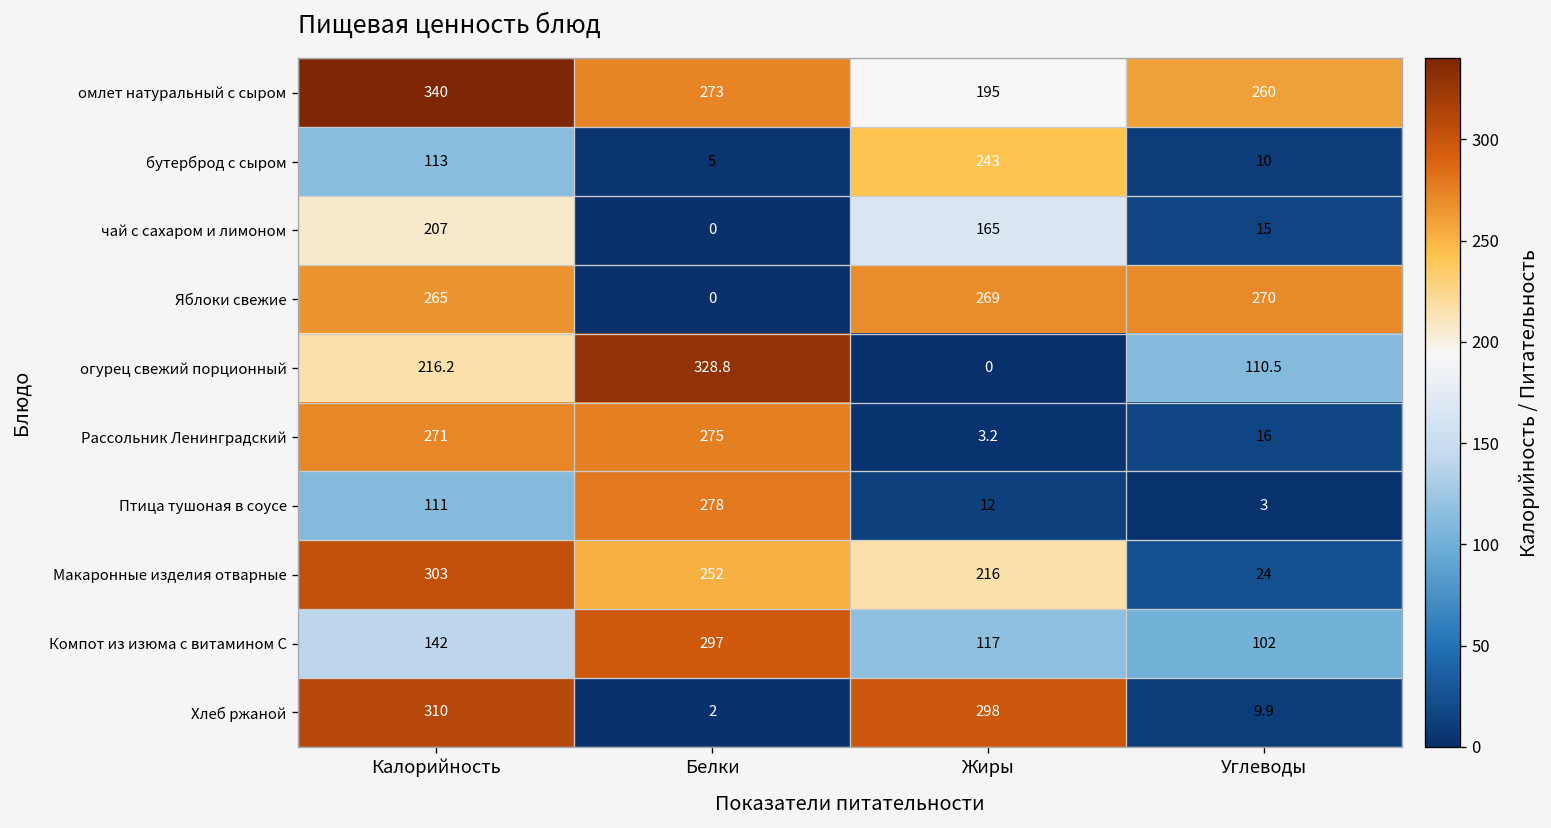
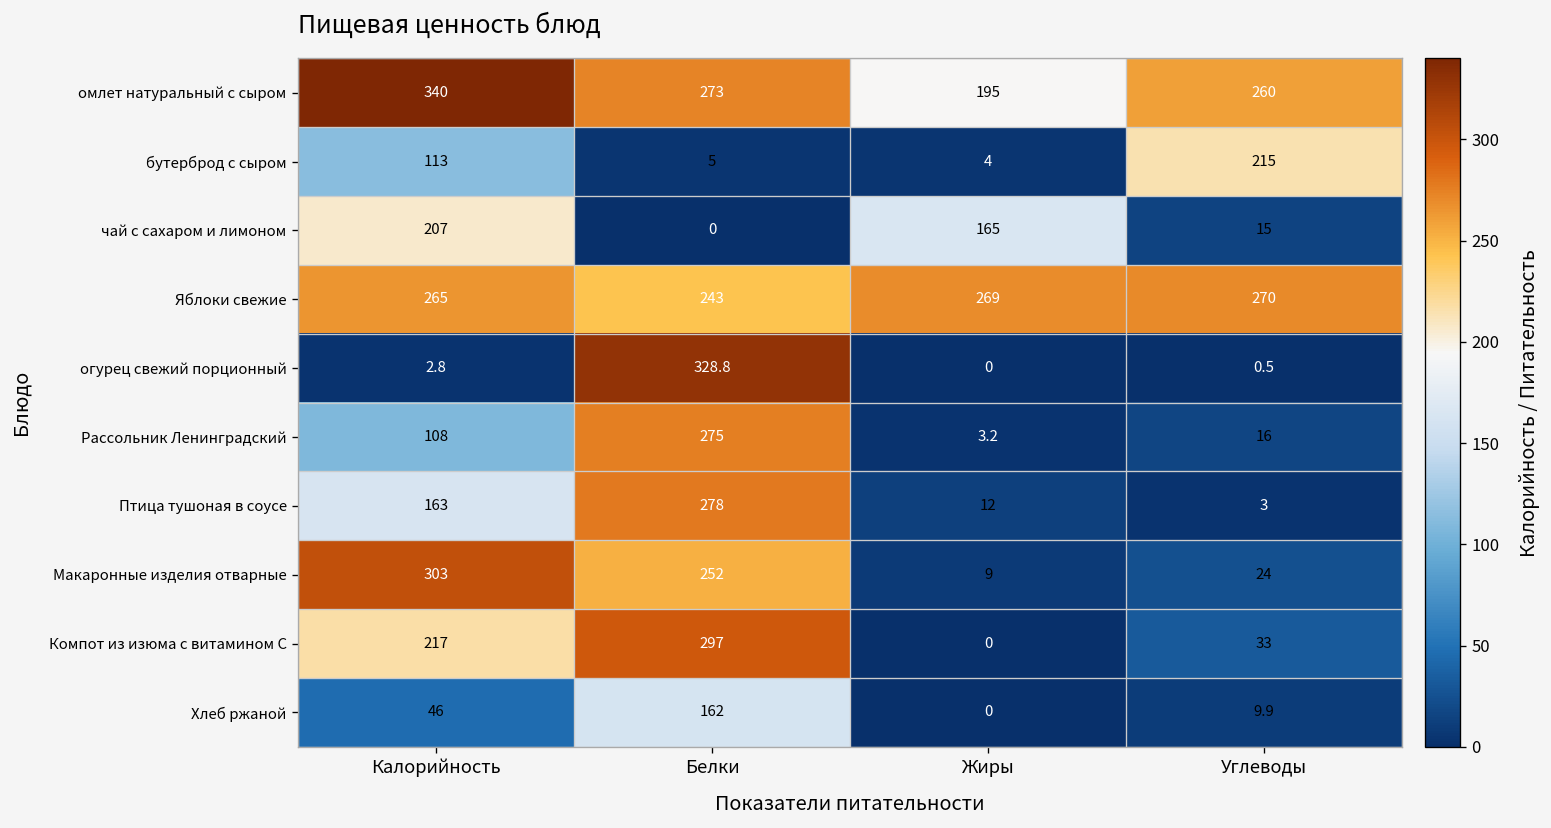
  {
    "омлет натуральный с сыром": {
      "Калорийность": 340,
      "Белки": 273,
      "Жиры": 195,
      "Углеводы": 260
    },
    "бутерброд с сыром": {
      "Калорийность": 113,
      "Белки": 5,
-     "Жиры": 243,
-     "Углеводы": 10
+     "Жиры": 4,
+     "Углеводы": 215
    },
    "чай с сахаром и лимоном": {
      "Калорийность": 207,
      "Белки": 0,
      "Жиры": 165,
      "Углеводы": 15
    },
    "Яблоки свежие": {
      "Калорийность": 265,
-     "Белки": 0,
+     "Белки": 243,
      "Жиры": 269,
      "Углеводы": 270
    },
    "огурец свежий порционный": {
-     "Калорийность": 216.2,
+     "Калорийность": 2.8,
      "Белки": 328.8,
      "Жиры": 0,
-     "Углеводы": 110.5
+     "Углеводы": 0.5
    },
    "Рассольник Ленинградский": {
-     "Калорийность": 271,
+     "Калорийность": 108,
      "Белки": 275,
      "Жиры": 3.2,
      "Углеводы": 16
    },
    "Птица тушоная в соусе": {
-     "Калорийность": 111,
+     "Калорийность": 163,
      "Белки": 278,
      "Жиры": 12,
      "Углеводы": 3
    },
    "Макаронные изделия отварные": {
      "Калорийность": 303,
      "Белки": 252,
-     "Жиры": 216,
+     "Жиры": 9,
      "Углеводы": 24
    },
    "Компот из изюма с витамином С": {
-     "Калорийность": 142,
+     "Калорийность": 217,
      "Белки": 297,
-     "Жиры": 117,
-     "Углеводы": 102
+     "Жиры": 0,
+     "Углеводы": 33
    },
    "Хлеб ржаной": {
-     "Калорийность": 310,
-     "Белки": 2,
-     "Жиры": 298,
+     "Калорийность": 46,
+     "Белки": 162,
+     "Жиры": 0,
      "Углеводы": 9.9
    }
  }
